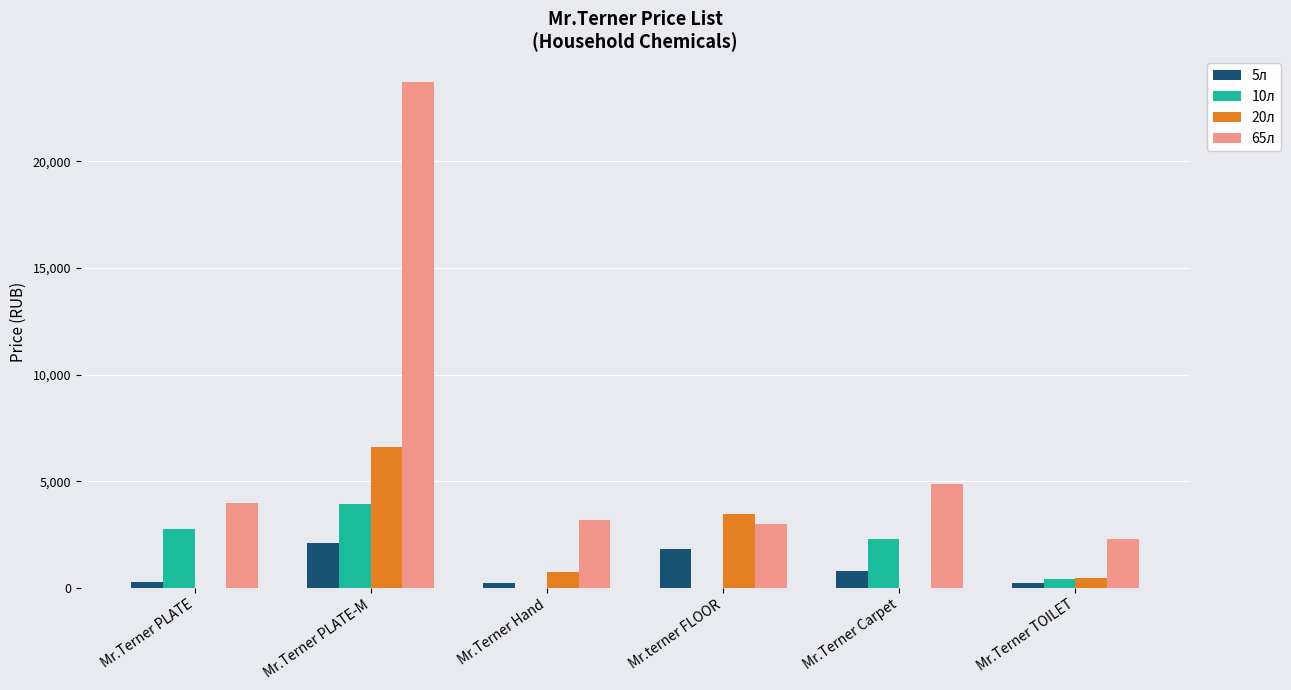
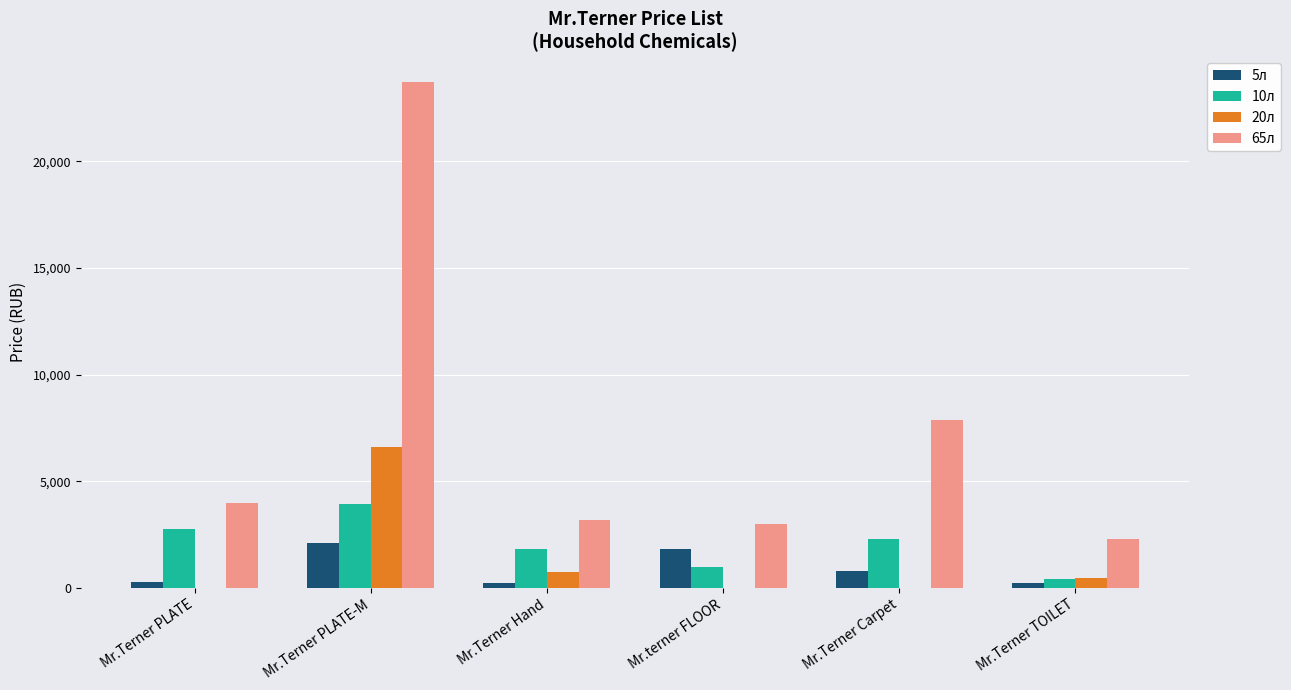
  {
    "5л": {
      "Mr.Terner PLATE": "300",
      "Mr.Terner PLATE-M": "2,100",
      "Mr.Terner Hand": "200",
      "Mr.terner FLOOR": "1,800",
      "Mr.Terner Carpet": "800",
      "Mr.Terner TOILET": "200"
    },
    "10л": {
      "Mr.Terner PLATE": "2,800",
      "Mr.Terner PLATE-M": "3,900",
-     "Mr.Terner Hand": "0",
-     "Mr.terner FLOOR": "0",
+     "Mr.Terner Hand": "1,800",
+     "Mr.terner FLOOR": "1,000",
      "Mr.Terner Carpet": "2,300",
      "Mr.Terner TOILET": "400"
    },
    "20л": {
      "Mr.Terner PLATE": "0",
      "Mr.Terner PLATE-M": "6,600",
      "Mr.Terner Hand": "700",
-     "Mr.terner FLOOR": "3,400",
+     "Mr.terner FLOOR": "0",
      "Mr.Terner Carpet": "0",
      "Mr.Terner TOILET": "400"
    },
    "65л": {
      "Mr.Terner PLATE": "4,000",
      "Mr.Terner PLATE-M": "23,700",
      "Mr.Terner Hand": "3,200",
      "Mr.terner FLOOR": "3,000",
-     "Mr.Terner Carpet": "4,800",
+     "Mr.Terner Carpet": "7,900",
      "Mr.Terner TOILET": "2,300"
    }
  }
